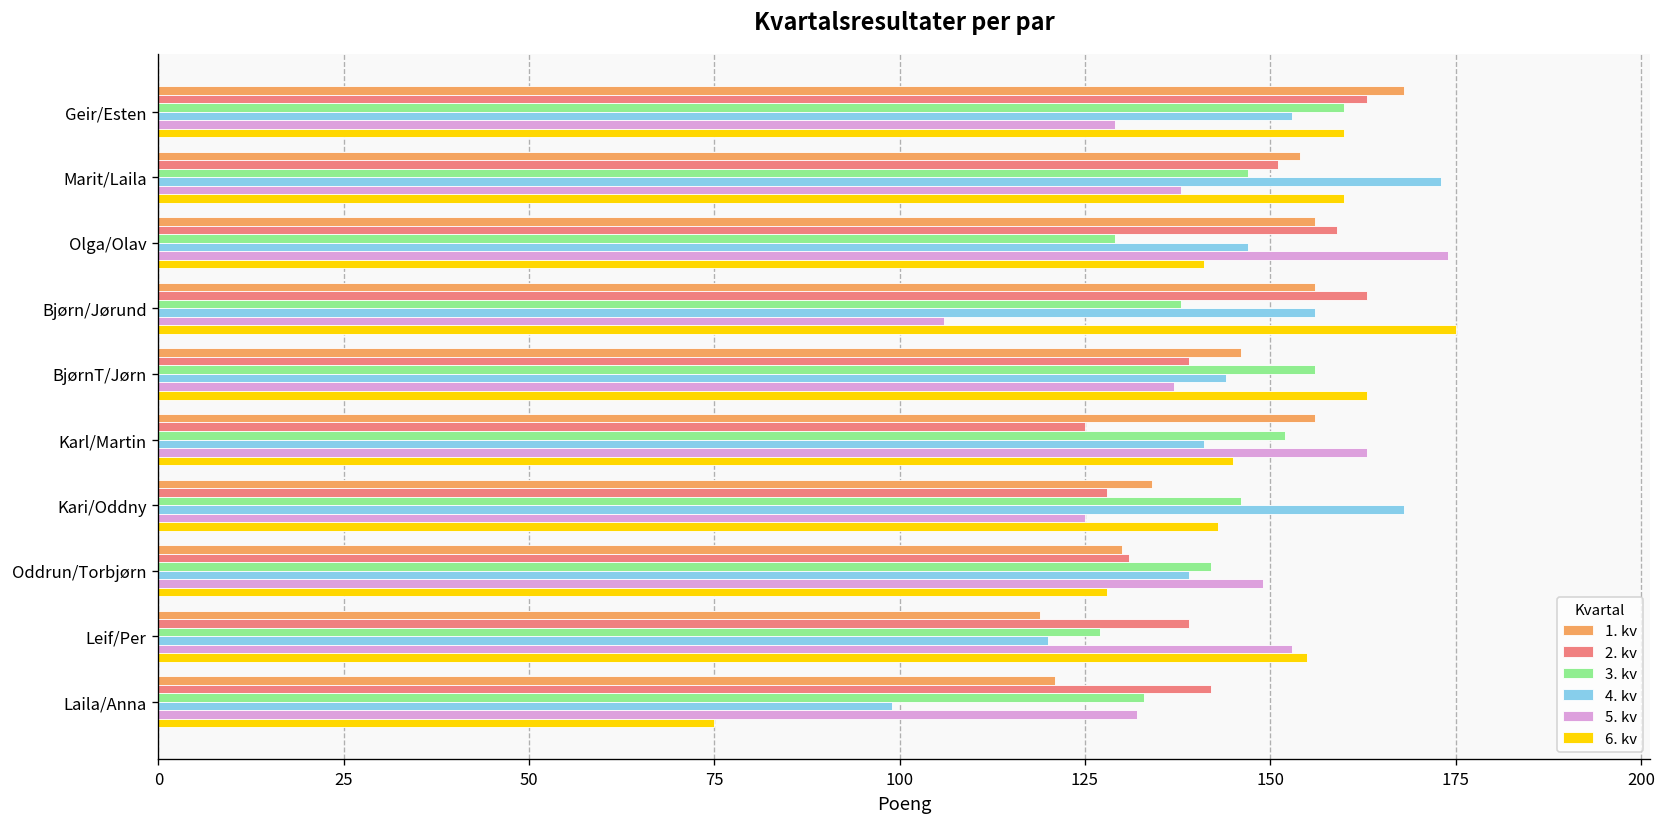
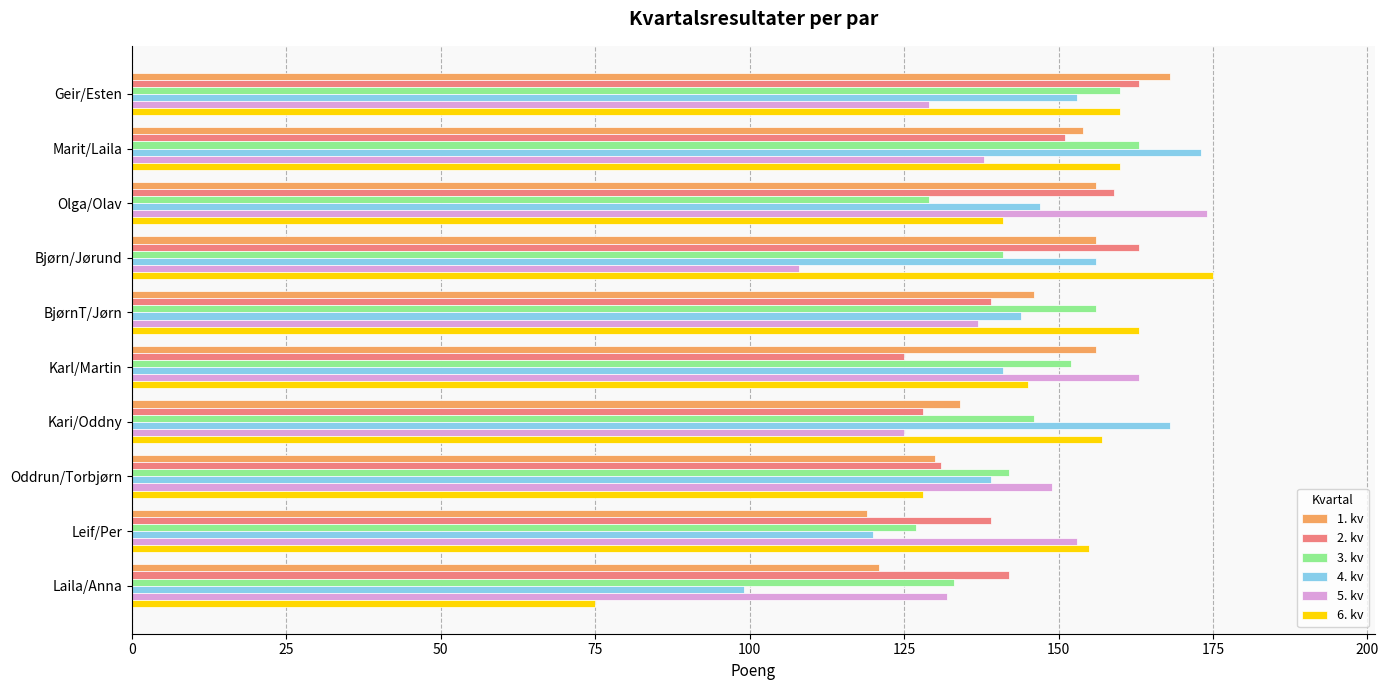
  {
    "3. kv": {
      "Geir/Esten": 160,
-     "Marit/Laila": 147,
+     "Marit/Laila": 163,
      "Olga/Olav": 129,
-     "Bjørn/Jørund": 138,
+     "Bjørn/Jørund": 141,
      "BjørnT/Jørn": 156,
      "Karl/Martin": 152,
      "Kari/Oddny": 146,
      "Oddrun/Torbjørn": 142,
      "Leif/Per": 127,
      "Laila/Anna": 133
    },
    "4. kv": {
      "Geir/Esten": 153,
      "Marit/Laila": 173,
      "Olga/Olav": 147,
      "Bjørn/Jørund": 156,
      "BjørnT/Jørn": 144,
      "Karl/Martin": 141,
      "Kari/Oddny": 168,
      "Oddrun/Torbjørn": 139,
      "Leif/Per": 120,
      "Laila/Anna": 99
    },
    "5. kv": {
      "Geir/Esten": 129,
      "Marit/Laila": 138,
      "Olga/Olav": 174,
-     "Bjørn/Jørund": 106,
+     "Bjørn/Jørund": 108,
      "BjørnT/Jørn": 137,
      "Karl/Martin": 163,
      "Kari/Oddny": 125,
      "Oddrun/Torbjørn": 149,
      "Leif/Per": 153,
      "Laila/Anna": 132
    },
    "6. kv": {
      "Geir/Esten": 160,
      "Marit/Laila": 160,
      "Olga/Olav": 141,
      "Bjørn/Jørund": 175,
      "BjørnT/Jørn": 163,
      "Karl/Martin": 145,
-     "Kari/Oddny": 143,
+     "Kari/Oddny": 157,
      "Oddrun/Torbjørn": 128,
      "Leif/Per": 155,
      "Laila/Anna": 75
    }
  }
